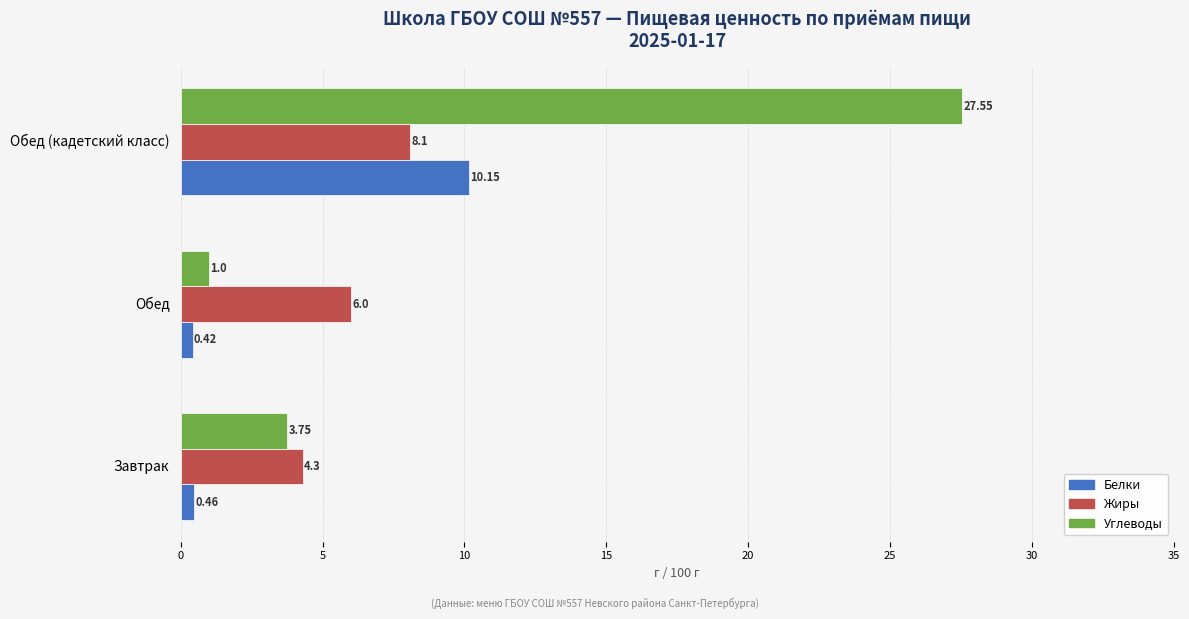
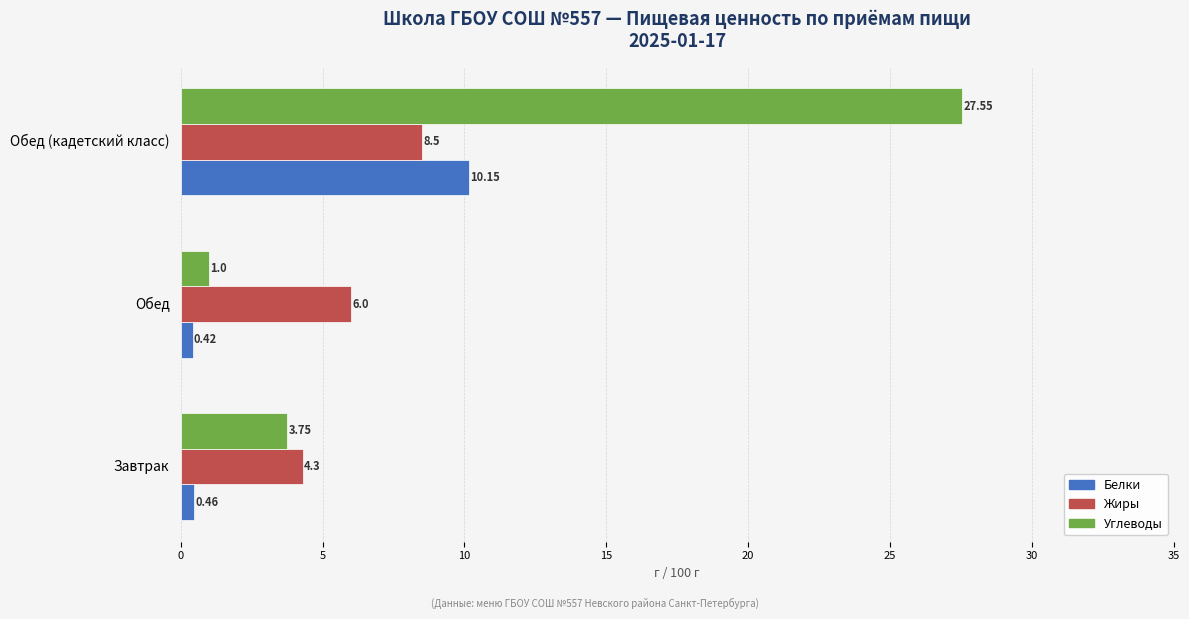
  {
    "Белки": {
      "Обед (кадетский класс)": 10.15,
      "Обед": 0.42,
      "Завтрак": 0.46
    },
    "Жиры": {
-     "Обед (кадетский класс)": 8.1,
+     "Обед (кадетский класс)": 8.5,
      "Обед": 6.0,
      "Завтрак": 4.3
    },
    "Углеводы": {
      "Обед (кадетский класс)": 27.55,
      "Обед": 1.0,
      "Завтрак": 3.75
    }
  }
